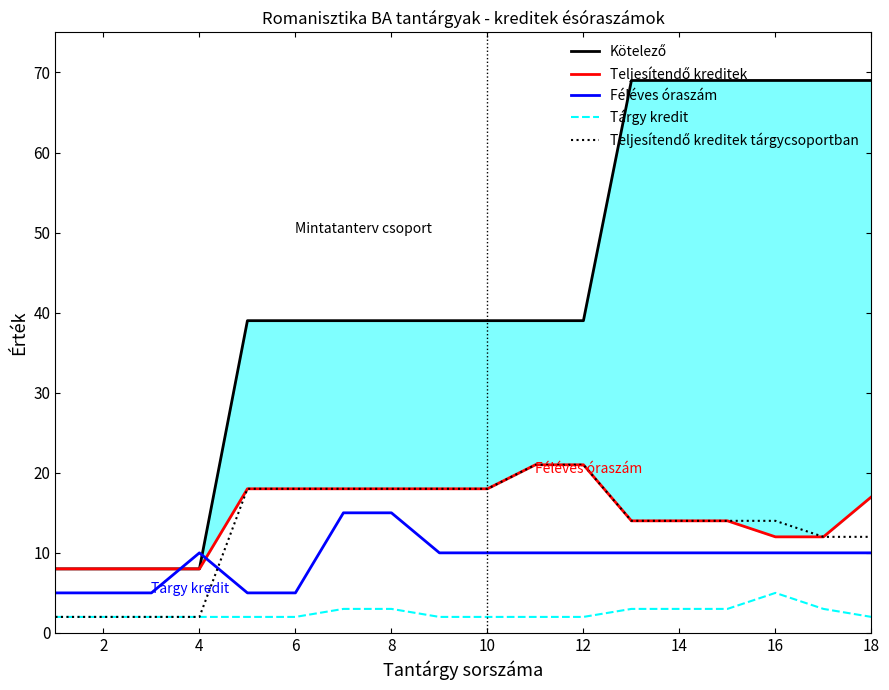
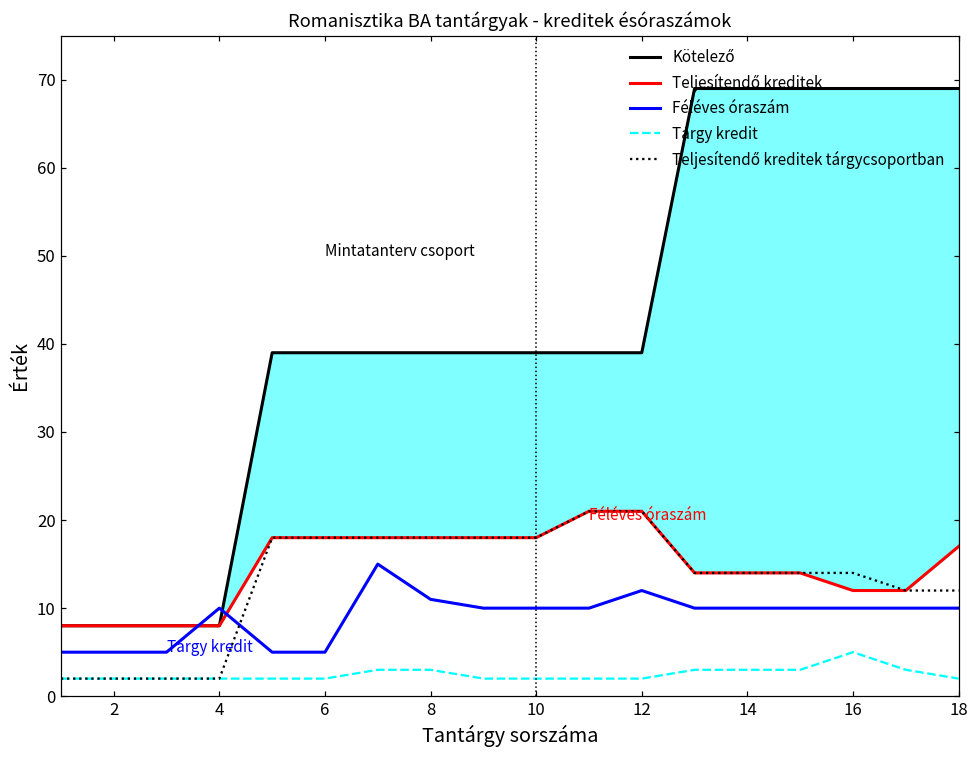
  {
    "Teljesítendő kreditek": {
      "16": 12,
      "18": 17
    },
    "Féléves óraszám": {
      "2": 5,
      "4": 10,
      "6": 5,
-     "8": 15,
+     "8": 11,
      "10": 10,
-     "12": 10,
+     "12": 12,
      "14": 10,
      "16": 10,
      "18": 10
    },
    "Tárgy kredit": {
      "6": 2,
      "8": 3,
      "10": 2,
      "12": 2,
      "14": 3,
      "16": 5,
      "18": 2
    }
  }
